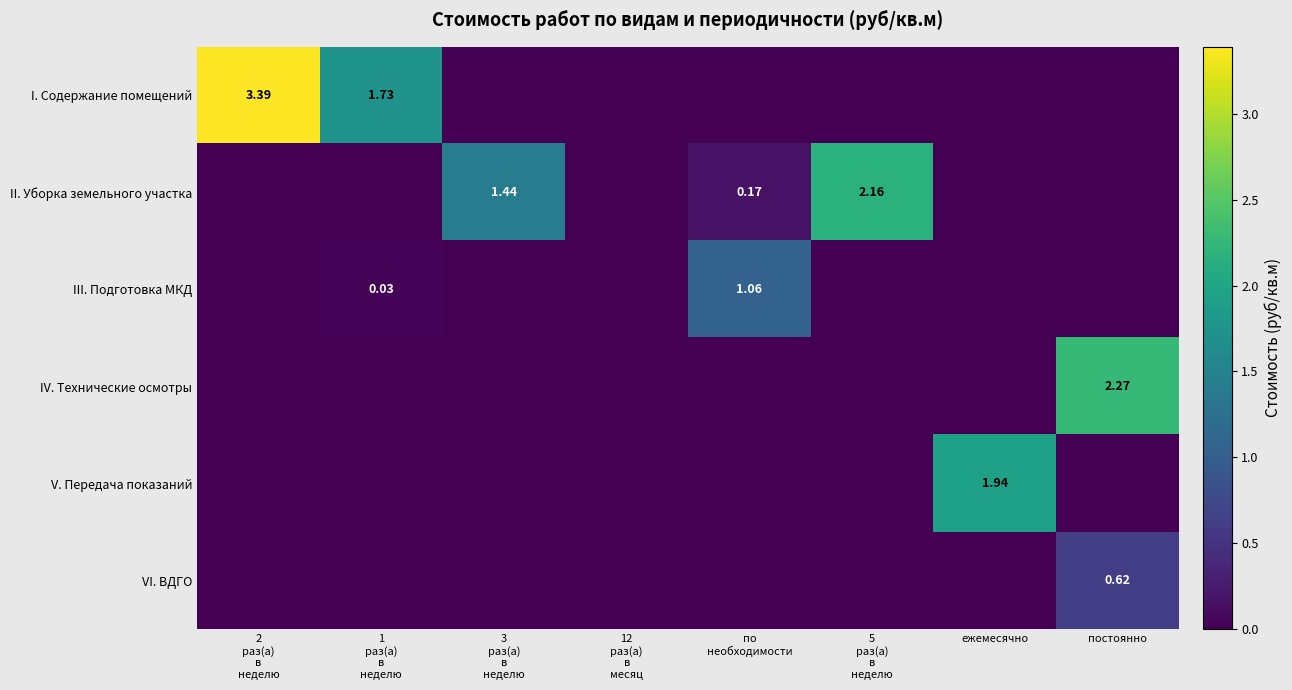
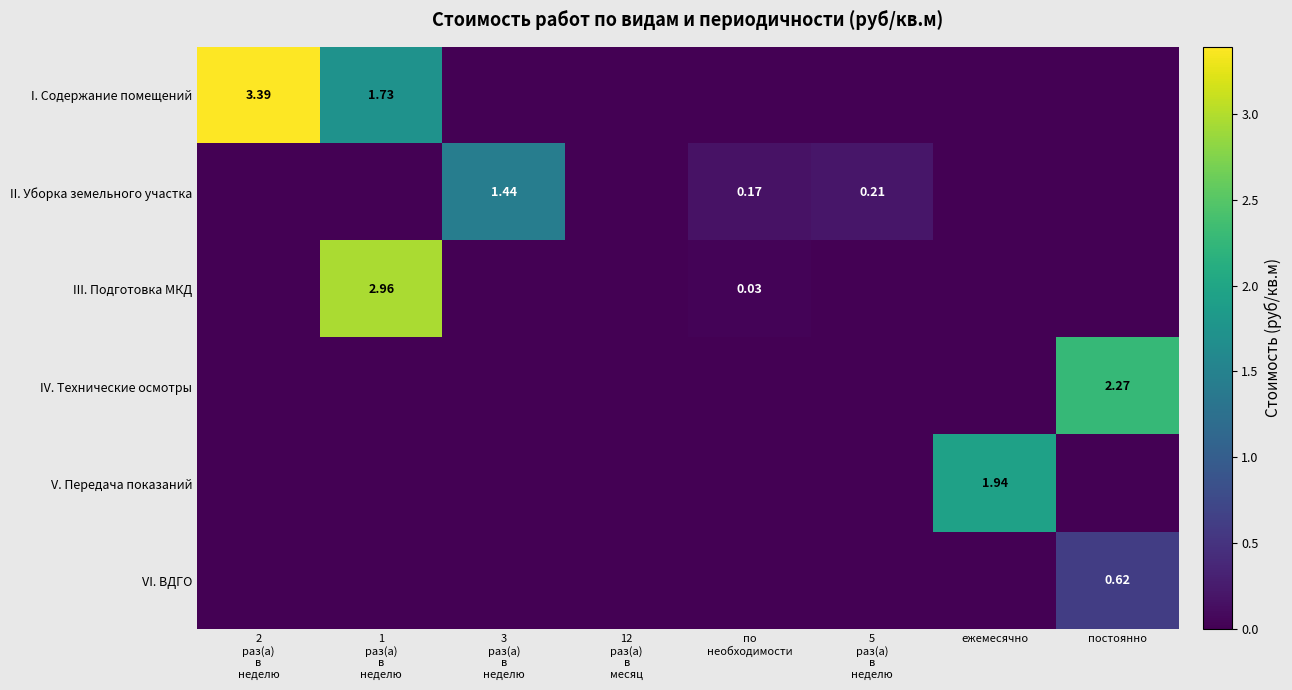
  {
    "I. Содержание помещений": {
      "2 раз(а) в неделю": 3.39,
      "1 раз(а) в неделю": 1.73
    },
    "II. Уборка земельного участка": {
      "3 раз(а) в неделю": 1.44,
      "по необходимости": 0.17,
-     "5 раз(а) в неделю": 2.16
+     "5 раз(а) в неделю": 0.21
    },
    "III. Подготовка МКД": {
-     "1 раз(а) в неделю": 0.03,
-     "по необходимости": 1.06
+     "1 раз(а) в неделю": 2.96,
+     "по необходимости": 0.03
    },
    "IV. Технические осмотры": {
      "постоянно": 2.27
    },
    "V. Передача показаний": {
      "ежемесячно": 1.94
    },
    "VI. ВДГО": {
      "постоянно": 0.62
    }
  }
